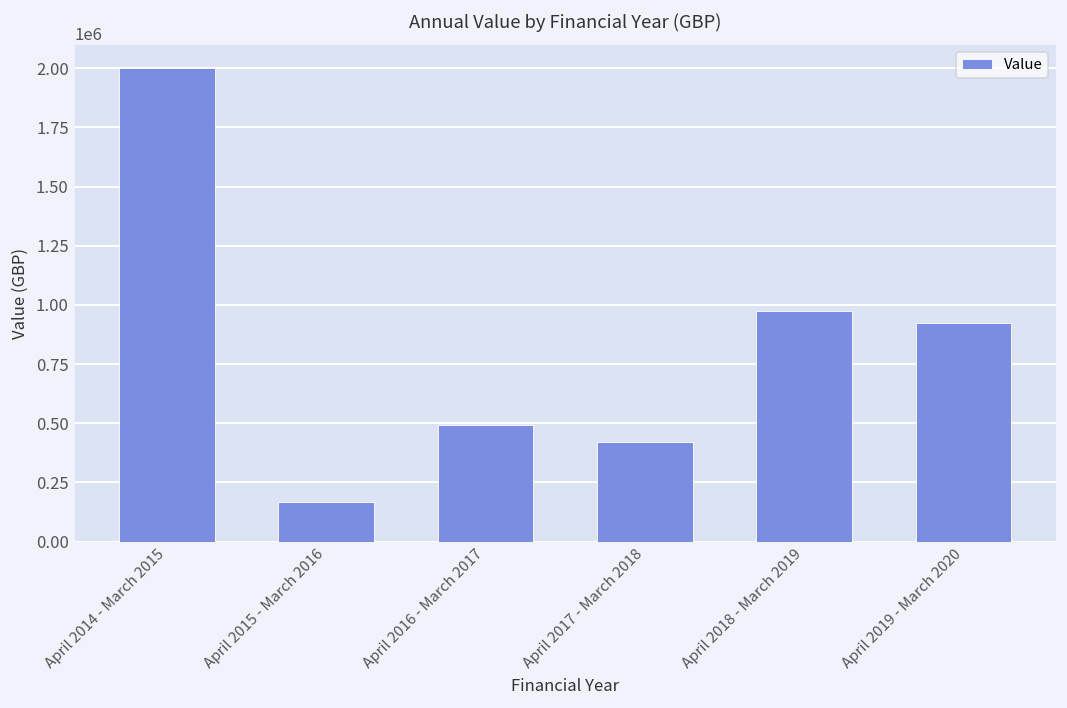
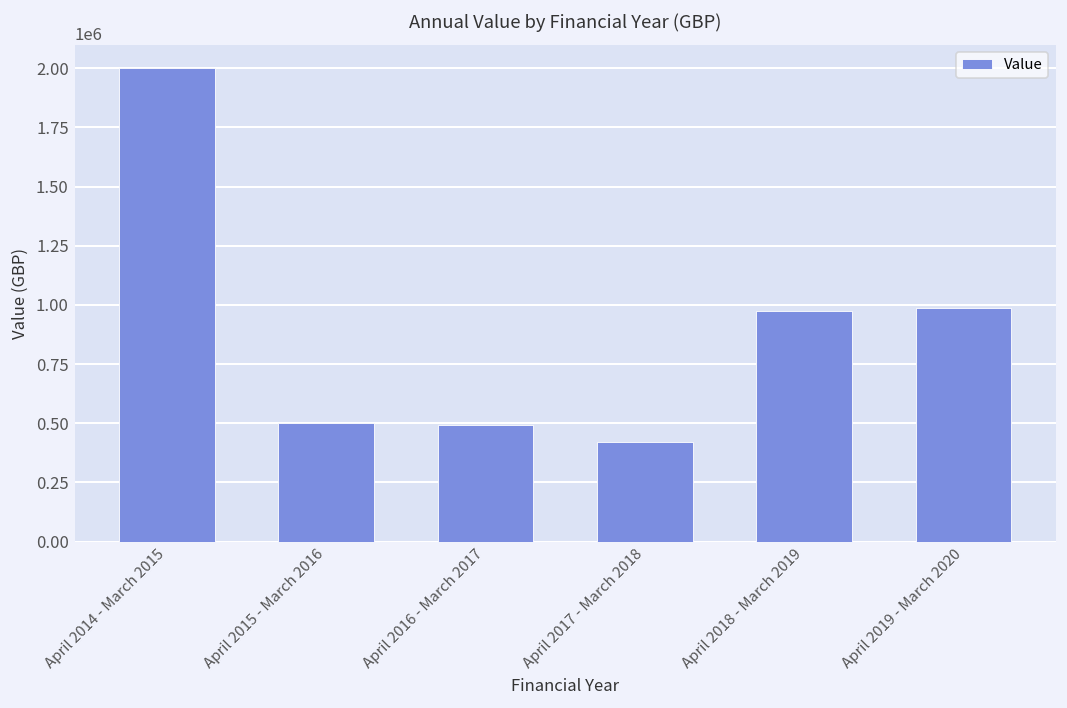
  {
    "April 2014 - March 2015": 2000000,
-   "April 2015 - March 2016": 170000,
+   "April 2015 - March 2016": 500000,
    "April 2016 - March 2017": 490000,
    "April 2017 - March 2018": 420000,
    "April 2018 - March 2019": 980000,
-   "April 2019 - March 2020": 920000
+   "April 2019 - March 2020": 990000
  }
